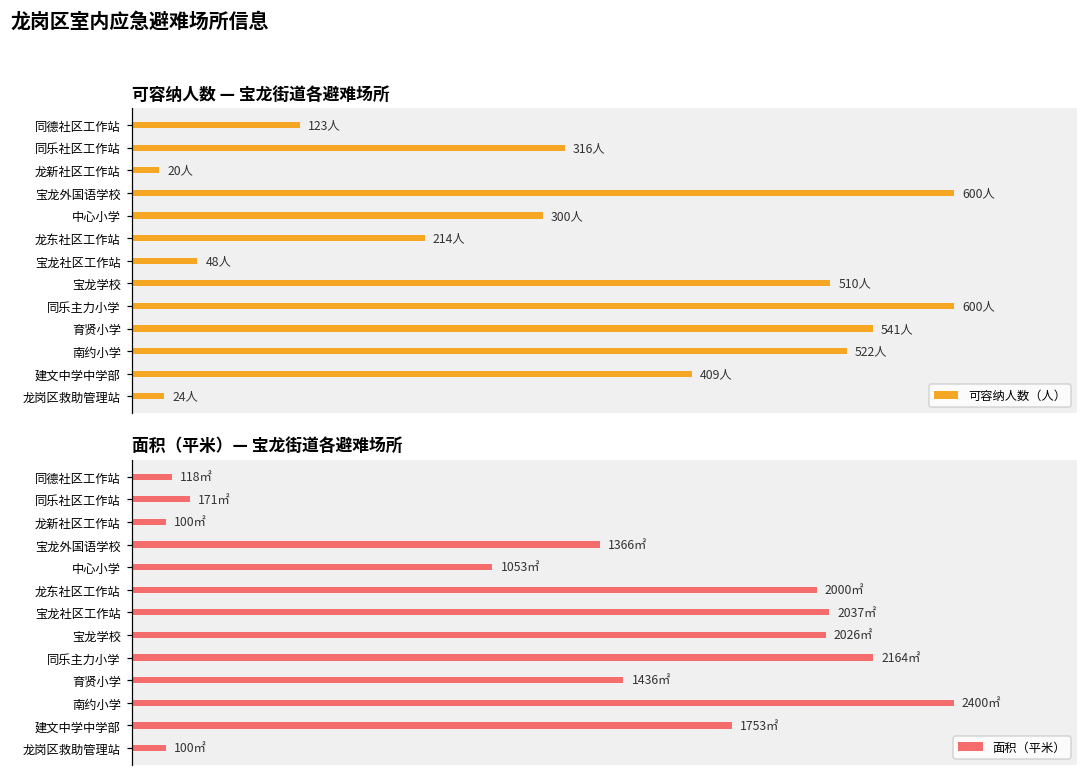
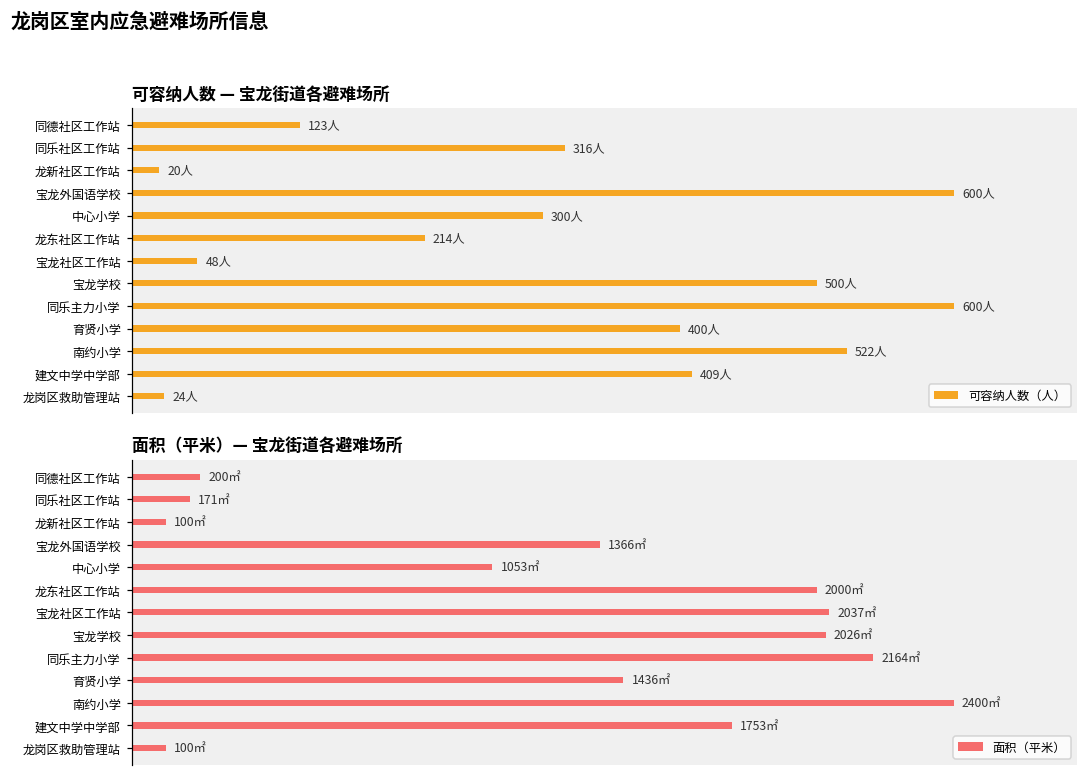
  {
    "可容纳人数 — 宝龙街道各避难场所": {
-     "宝龙学校": "510人",
-     "育贤小学": "541人"
+     "宝龙学校": "500人",
+     "育贤小学": "400人"
    },
    "面积（平米）— 宝龙街道各避难场所": {
-     "同德社区工作站": "118㎡"
+     "同德社区工作站": "200㎡"
    }
  }
